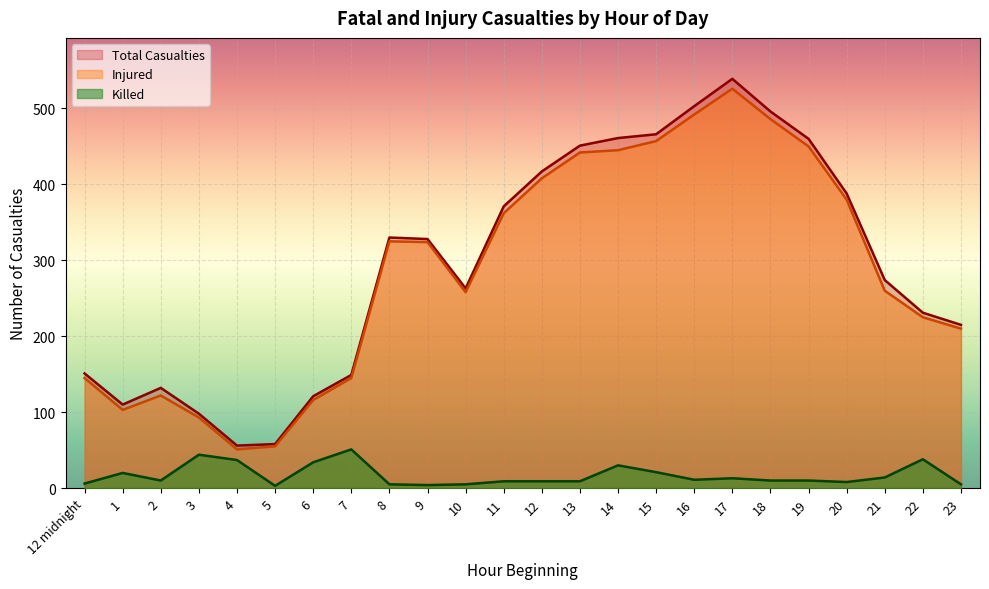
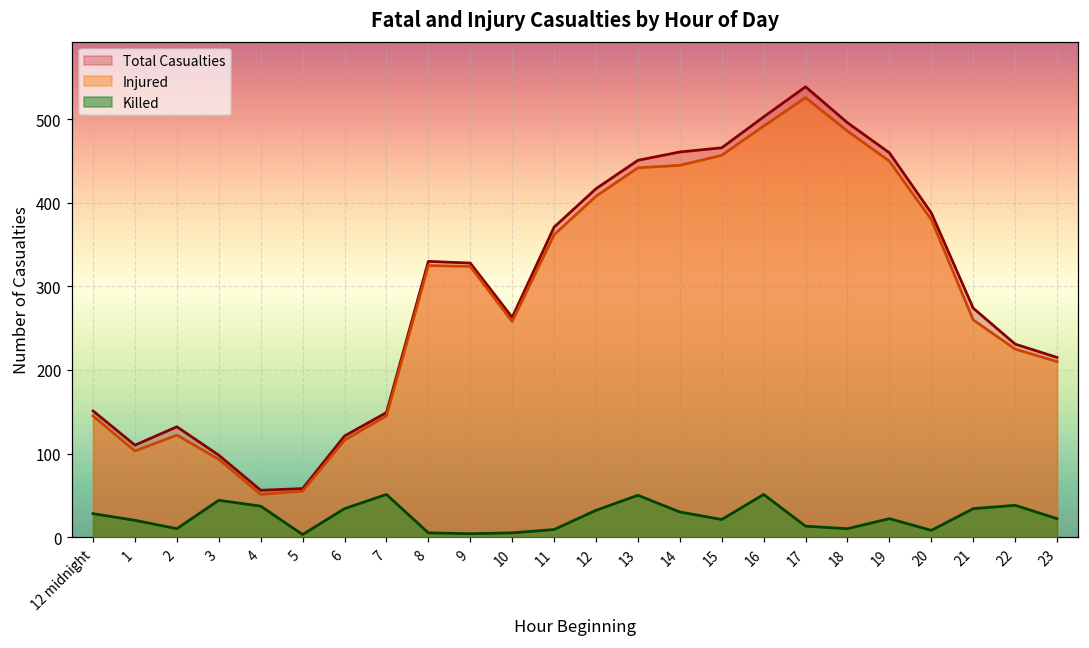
  {
    "Killed": {
-     "12 midnight": 10,
+     "12 midnight": 30,
      "1": 20,
      "2": 10,
      "3": 40,
      "4": 40,
      "5": 0,
      "6": 30,
      "7": 50,
      "8": 10,
      "9": 0,
      "10": 10,
      "11": 10,
-     "12": 10,
-     "13": 10,
+     "12": 30,
+     "13": 50,
      "14": 30,
      "15": 20,
-     "16": 10,
+     "16": 50,
      "17": 10,
      "18": 10,
-     "19": 10,
+     "19": 20,
      "20": 10,
-     "21": 10,
+     "21": 30,
      "22": 40,
-     "23": 10
+     "23": 20
    }
  }
